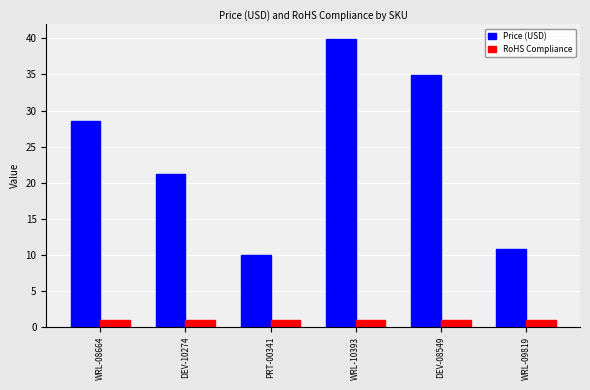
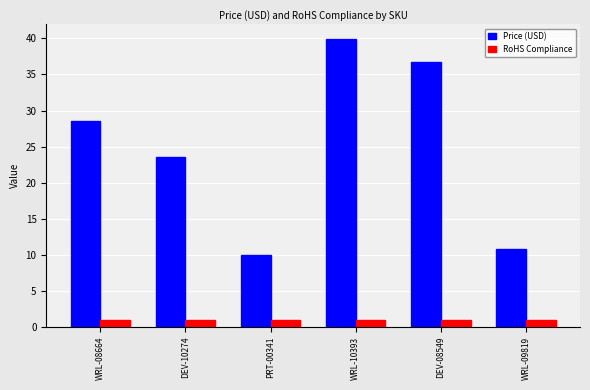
  {
    "Price (USD)": {
      "WRL-08664": 28,
-     "DEV-10274": 21,
+     "DEV-10274": 24,
      "PRT-00341": 10,
      "WRL-10393": 40,
-     "DEV-08549": 35,
+     "DEV-08549": 37,
      "WRL-09819": 11
    },
    "RoHS Compliance": {
      "WRL-08664": 1,
      "DEV-10274": 1,
      "PRT-00341": 1,
      "WRL-10393": 1,
      "DEV-08549": 1,
      "WRL-09819": 1
    }
  }
